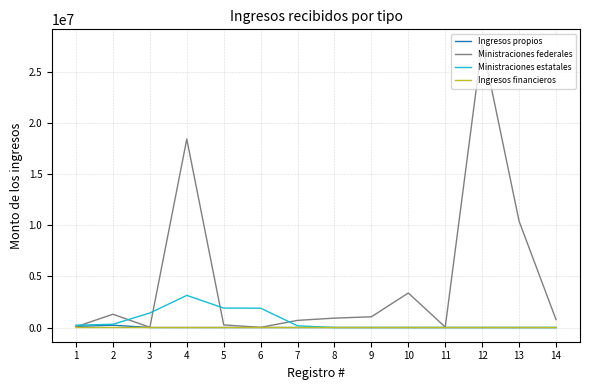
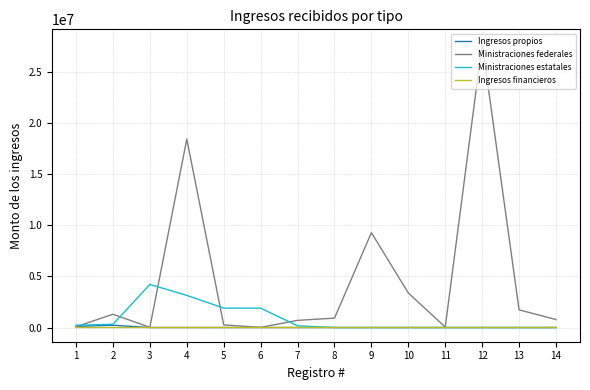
  {
    "Ministraciones federales": {
      "2": 1300000,
      "4": 18400000,
      "5": 300000,
      "7": 700000,
      "8": 900000,
-     "9": 1000000,
+     "9": 9300000,
      "10": 3400000,
-     "13": 10400000,
+     "13": 1700000,
      "14": 800000
    },
    "Ministraciones estatales": {
-     "3": 1400000,
+     "3": 4200000,
      "4": 3100000,
      "5": 1900000,
      "6": 1900000
    }
  }
